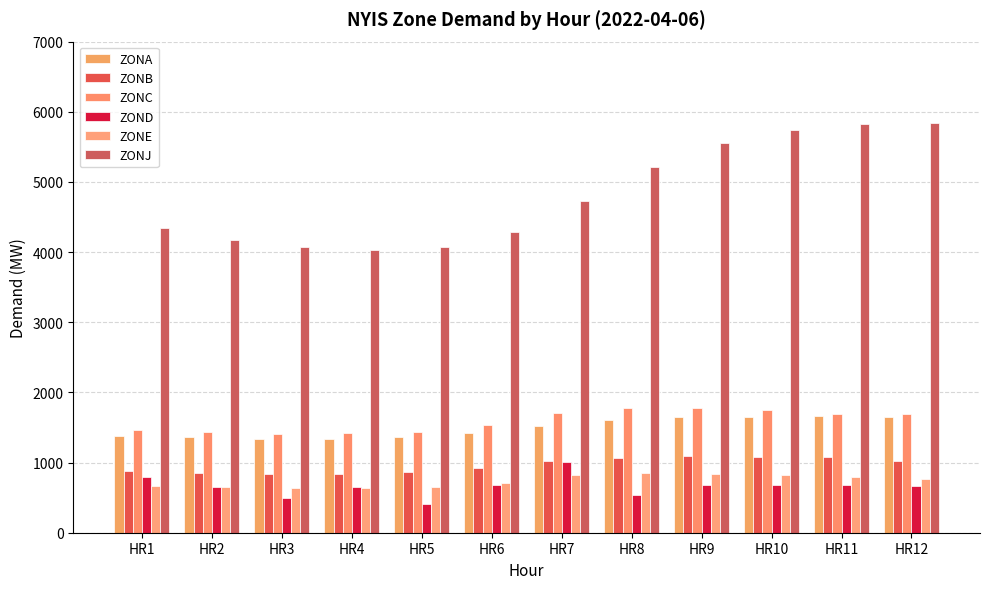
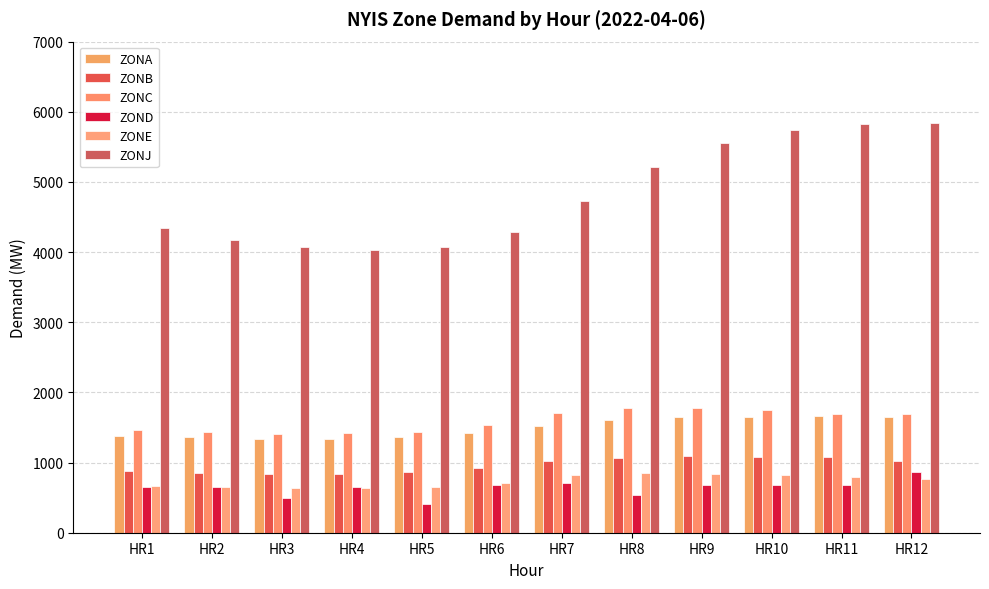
  {
    "ZOND": {
-     "HR1": 800,
+     "HR1": 700,
      "HR2": 600,
      "HR3": 500,
      "HR4": 700,
      "HR5": 400,
      "HR6": 700,
-     "HR7": 1000,
+     "HR7": 700,
      "HR8": 500,
      "HR9": 700,
      "HR10": 700,
      "HR11": 700,
-     "HR12": 700
+     "HR12": 900
    }
  }
